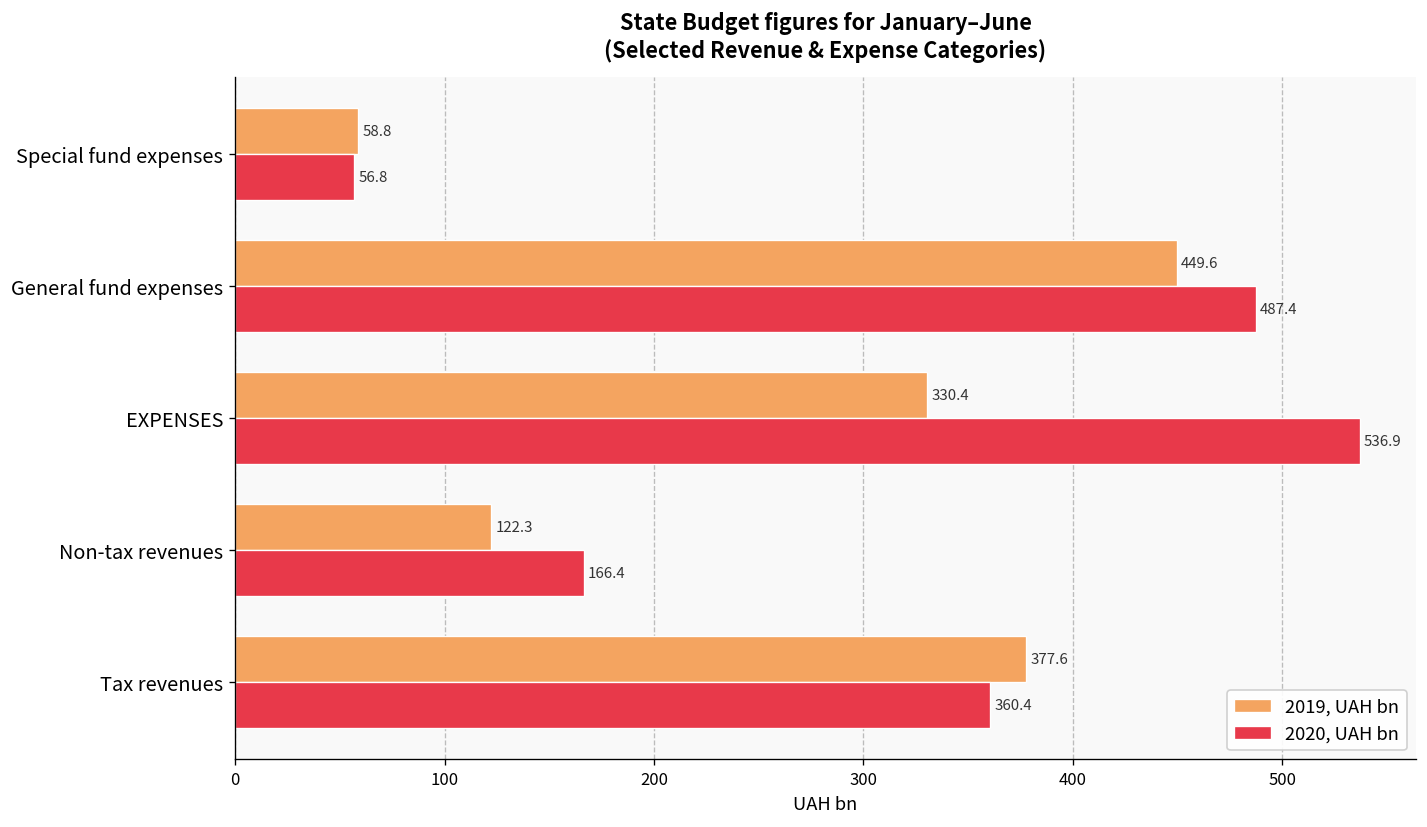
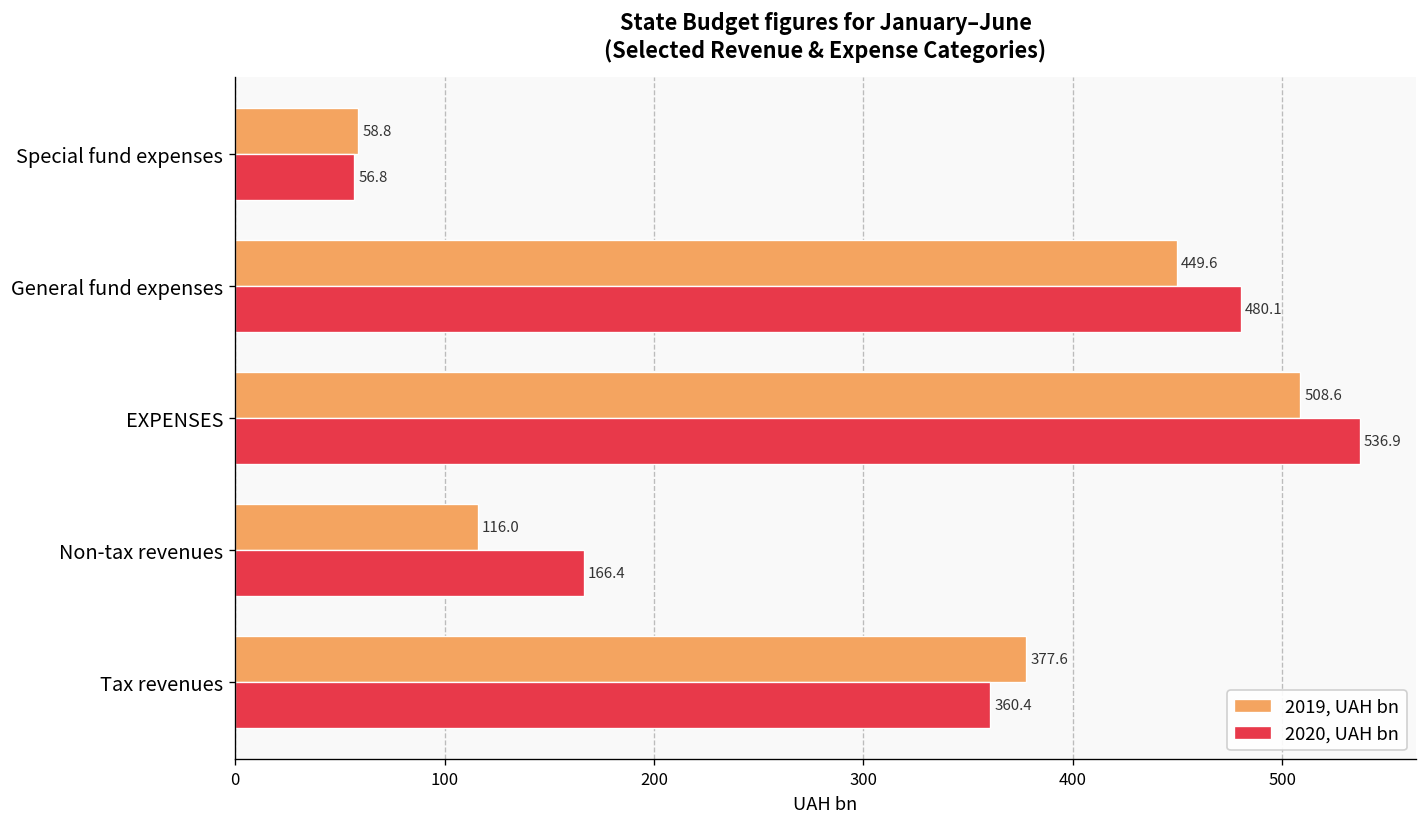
  {
    "2019, UAH bn": {
      "Special fund expenses": 58.8,
      "General fund expenses": 449.6,
-     "EXPENSES": 330.4,
-     "Non-tax revenues": 122.3,
+     "EXPENSES": 508.6,
+     "Non-tax revenues": 116.0,
      "Tax revenues": 377.6
    },
    "2020, UAH bn": {
      "Special fund expenses": 56.8,
-     "General fund expenses": 487.4,
+     "General fund expenses": 480.1,
      "EXPENSES": 536.9,
      "Non-tax revenues": 166.4,
      "Tax revenues": 360.4
    }
  }
